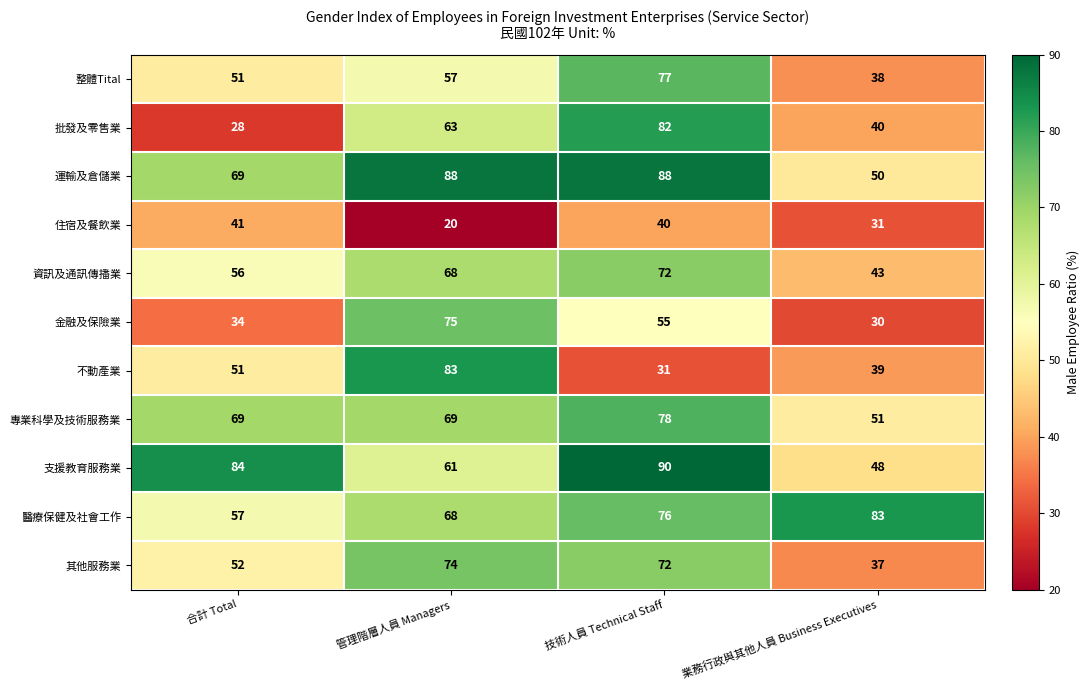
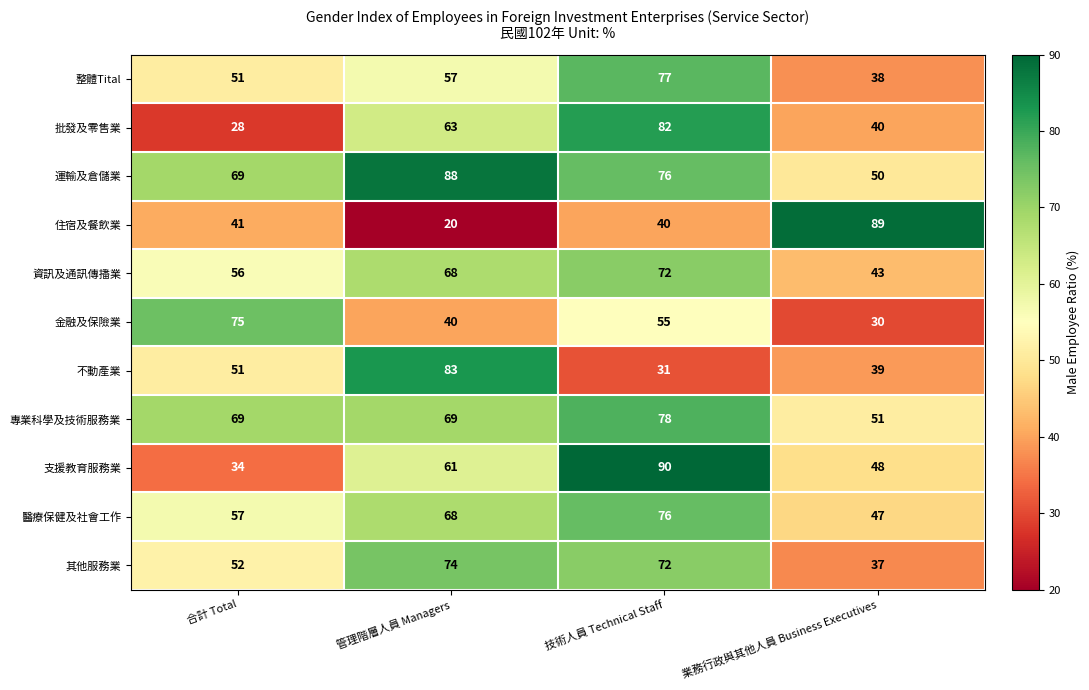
  {
    "整體Tital": {
      "合計 Total": 51,
      "管理階層人員 Managers": 57,
      "技術人員 Technical Staff": 77,
      "業務行政與其他人員 Business Executives": 38
    },
    "批發及零售業": {
      "合計 Total": 28,
      "管理階層人員 Managers": 63,
      "技術人員 Technical Staff": 82,
      "業務行政與其他人員 Business Executives": 40
    },
    "運輸及倉儲業": {
      "合計 Total": 69,
      "管理階層人員 Managers": 88,
-     "技術人員 Technical Staff": 88,
+     "技術人員 Technical Staff": 76,
      "業務行政與其他人員 Business Executives": 50
    },
    "住宿及餐飲業": {
      "合計 Total": 41,
      "管理階層人員 Managers": 20,
      "技術人員 Technical Staff": 40,
-     "業務行政與其他人員 Business Executives": 31
+     "業務行政與其他人員 Business Executives": 89
    },
    "資訊及通訊傳播業": {
      "合計 Total": 56,
      "管理階層人員 Managers": 68,
      "技術人員 Technical Staff": 72,
      "業務行政與其他人員 Business Executives": 43
    },
    "金融及保險業": {
-     "合計 Total": 34,
-     "管理階層人員 Managers": 75,
+     "合計 Total": 75,
+     "管理階層人員 Managers": 40,
      "技術人員 Technical Staff": 55,
      "業務行政與其他人員 Business Executives": 30
    },
    "不動產業": {
      "合計 Total": 51,
      "管理階層人員 Managers": 83,
      "技術人員 Technical Staff": 31,
      "業務行政與其他人員 Business Executives": 39
    },
    "專業科學及技術服務業": {
      "合計 Total": 69,
      "管理階層人員 Managers": 69,
      "技術人員 Technical Staff": 78,
      "業務行政與其他人員 Business Executives": 51
    },
    "支援教育服務業": {
-     "合計 Total": 84,
+     "合計 Total": 34,
      "管理階層人員 Managers": 61,
      "技術人員 Technical Staff": 90,
      "業務行政與其他人員 Business Executives": 48
    },
    "醫療保健及社會工作": {
      "合計 Total": 57,
      "管理階層人員 Managers": 68,
      "技術人員 Technical Staff": 76,
-     "業務行政與其他人員 Business Executives": 83
+     "業務行政與其他人員 Business Executives": 47
    },
    "其他服務業": {
      "合計 Total": 52,
      "管理階層人員 Managers": 74,
      "技術人員 Technical Staff": 72,
      "業務行政與其他人員 Business Executives": 37
    }
  }
